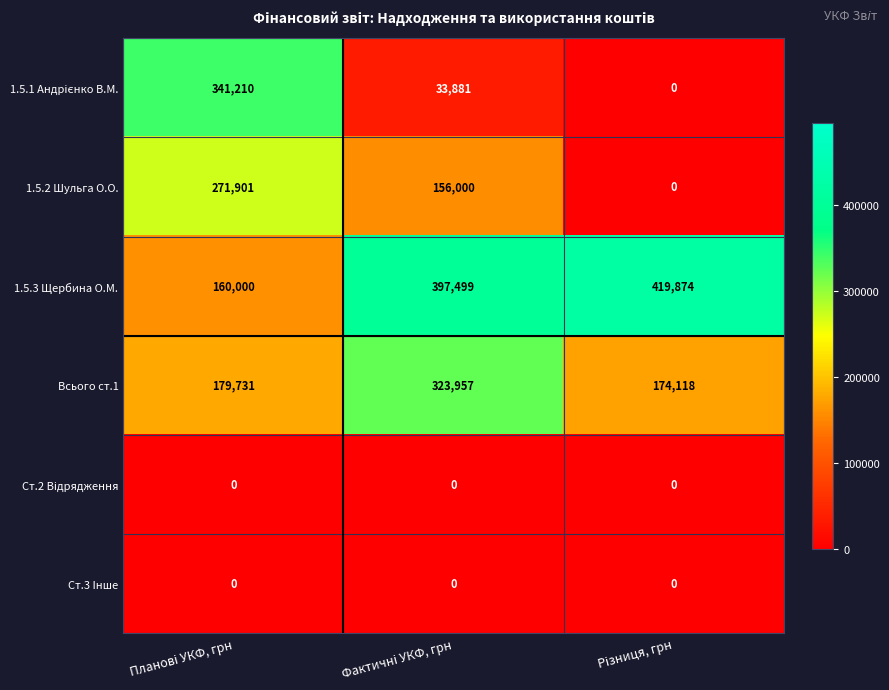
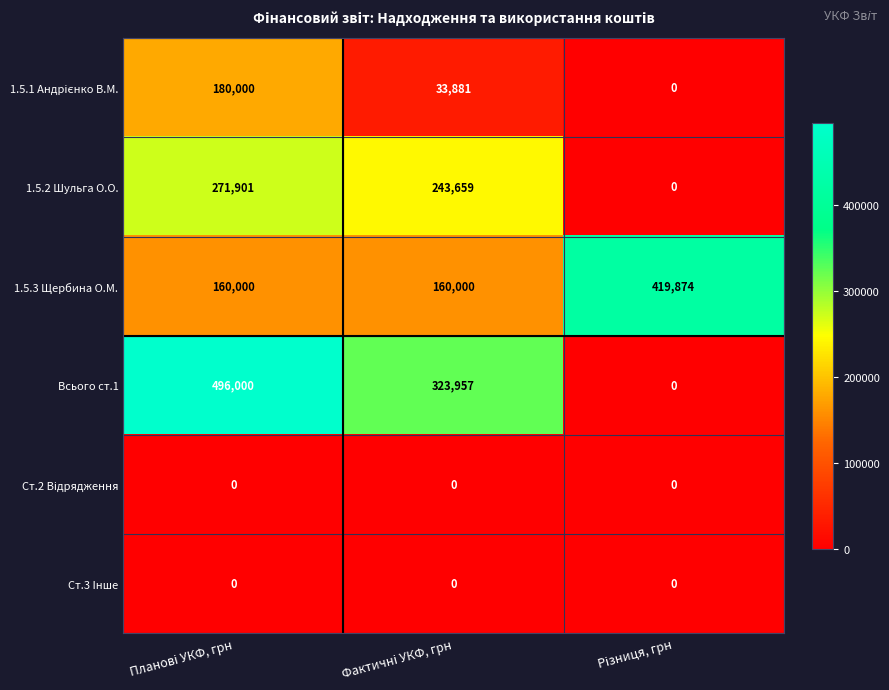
  {
    "1.5.1 Андрієнко В.М.": {
-     "Планові УКФ, грн": "341,210",
+     "Планові УКФ, грн": "180,000",
      "Фактичні УКФ, грн": "33,881",
      "Різниця, грн": "0"
    },
    "1.5.2 Шульга О.О.": {
      "Планові УКФ, грн": "271,901",
-     "Фактичні УКФ, грн": "156,000",
+     "Фактичні УКФ, грн": "243,659",
      "Різниця, грн": "0"
    },
    "1.5.3 Щербина О.М.": {
      "Планові УКФ, грн": "160,000",
-     "Фактичні УКФ, грн": "397,499",
+     "Фактичні УКФ, грн": "160,000",
      "Різниця, грн": "419,874"
    },
    "Всього ст.1": {
-     "Планові УКФ, грн": "179,731",
+     "Планові УКФ, грн": "496,000",
      "Фактичні УКФ, грн": "323,957",
-     "Різниця, грн": "174,118"
+     "Різниця, грн": "0"
    },
    "Ст.2 Відрядження": {
      "Планові УКФ, грн": "0",
      "Фактичні УКФ, грн": "0",
      "Різниця, грн": "0"
    },
    "Ст.3 Інше": {
      "Планові УКФ, грн": "0",
      "Фактичні УКФ, грн": "0",
      "Різниця, грн": "0"
    }
  }
